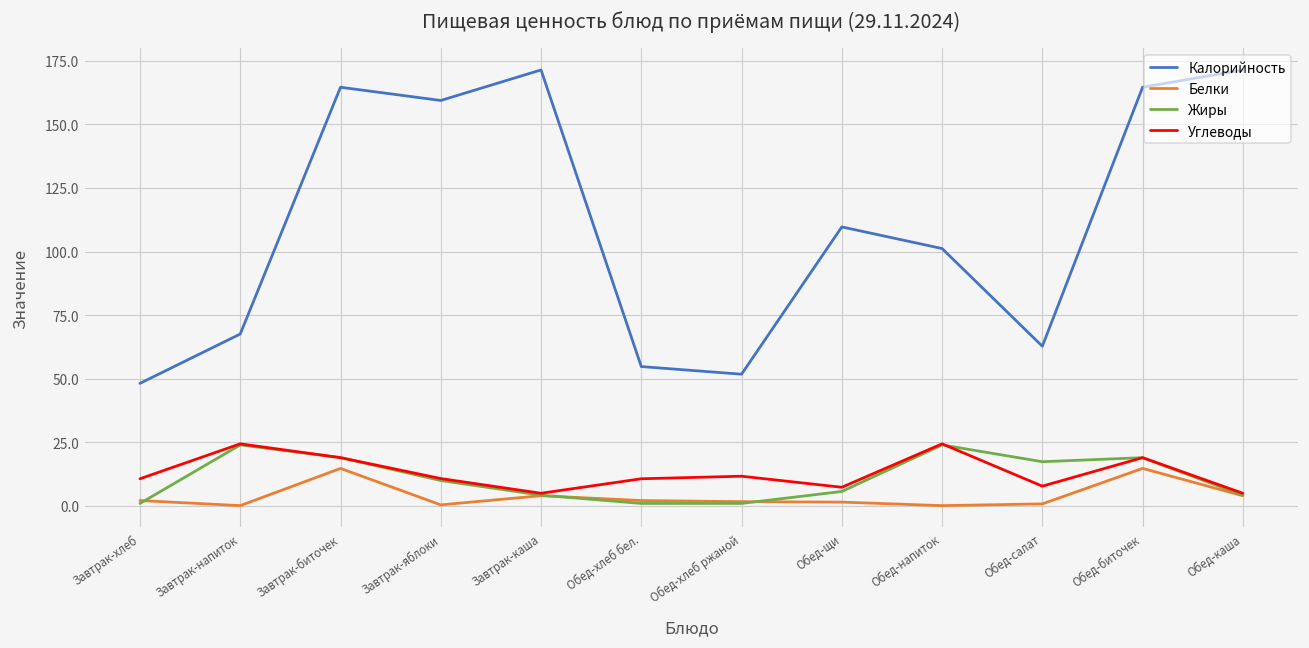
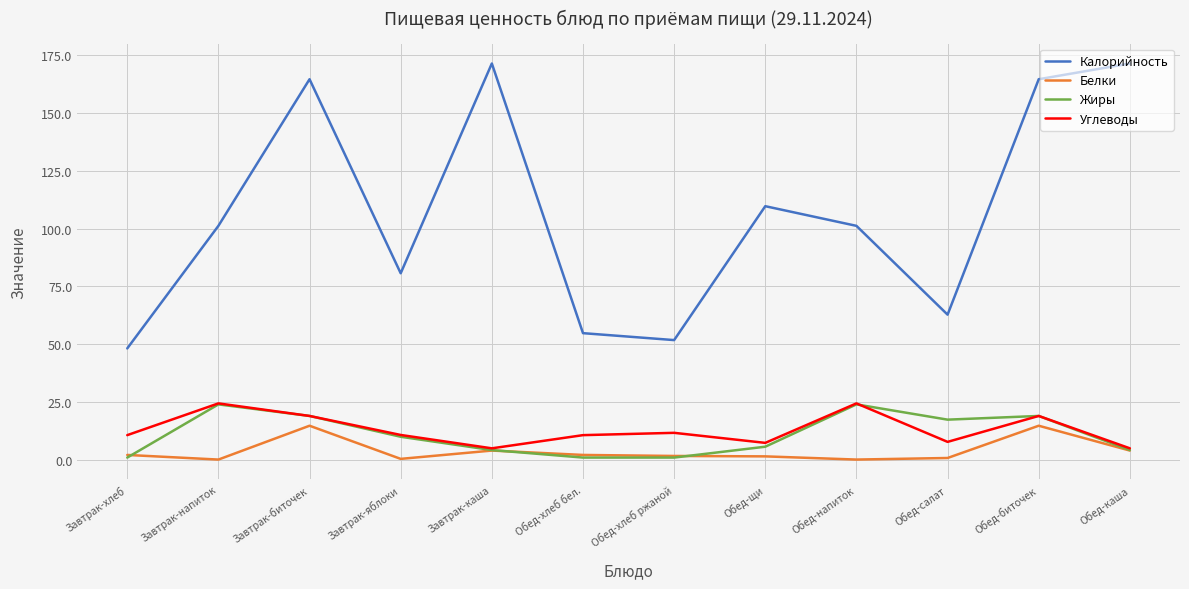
  {
    "Калорийность": {
      "Завтрак-хлеб": 48,
-     "Завтрак-напиток": 68,
+     "Завтрак-напиток": 101,
      "Завтрак-биточек": 165,
-     "Завтрак-яблоки": 159,
+     "Завтрак-яблоки": 81,
      "Завтрак-каша": 171,
      "Обед-хлеб бел.": 55,
      "Обед-хлеб ржаной": 52,
      "Обед-щи": 110,
      "Обед-напиток": 101,
      "Обед-салат": 63,
      "Обед-биточек": 165
    },
    "Белки": {
      "Завтрак-хлеб": 2,
      "Завтрак-напиток": 0,
      "Завтрак-биточек": 15,
      "Завтрак-яблоки": 0,
      "Обед-хлеб бел.": 2,
      "Обед-щи": 2,
      "Обед-напиток": 0,
      "Обед-салат": 1,
      "Обед-биточек": 15
    },
    "Жиры": {
      "Завтрак-хлеб": 1,
      "Обед-хлеб бел.": 1,
      "Обед-щи": 6,
      "Обед-салат": 17
    },
    "Углеводы": {
      "Завтрак-хлеб": 11,
      "Обед-хлеб бел.": 11,
      "Обед-хлеб ржаной": 12,
      "Обед-щи": 7,
      "Обед-салат": 8
    }
  }
